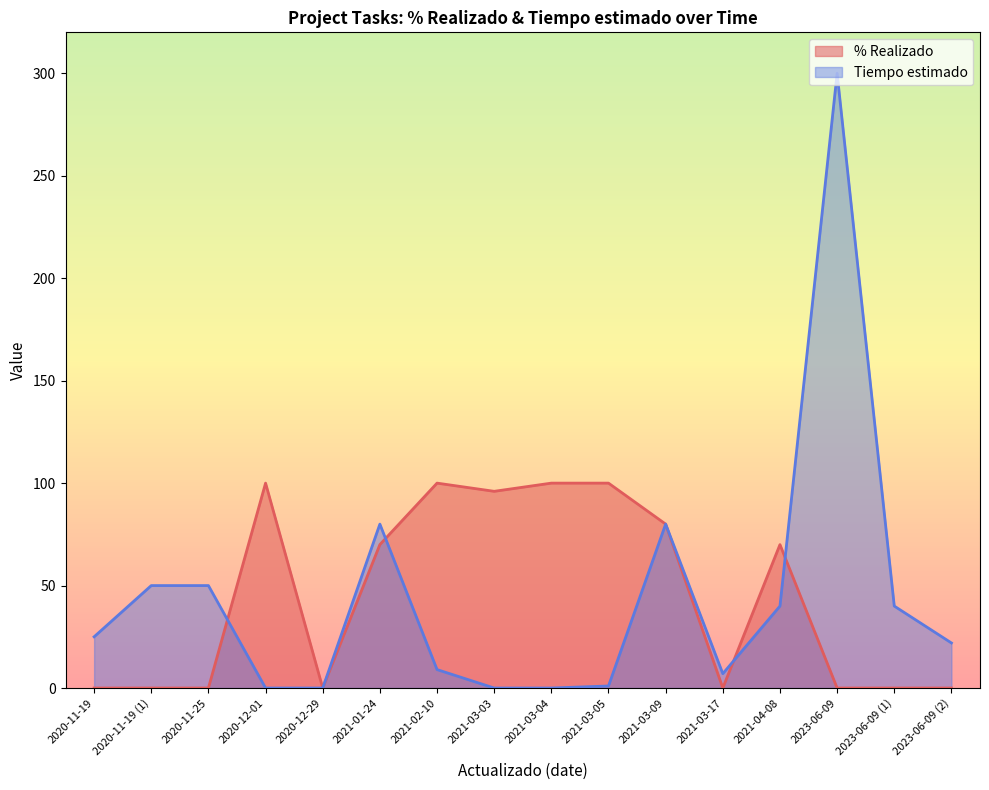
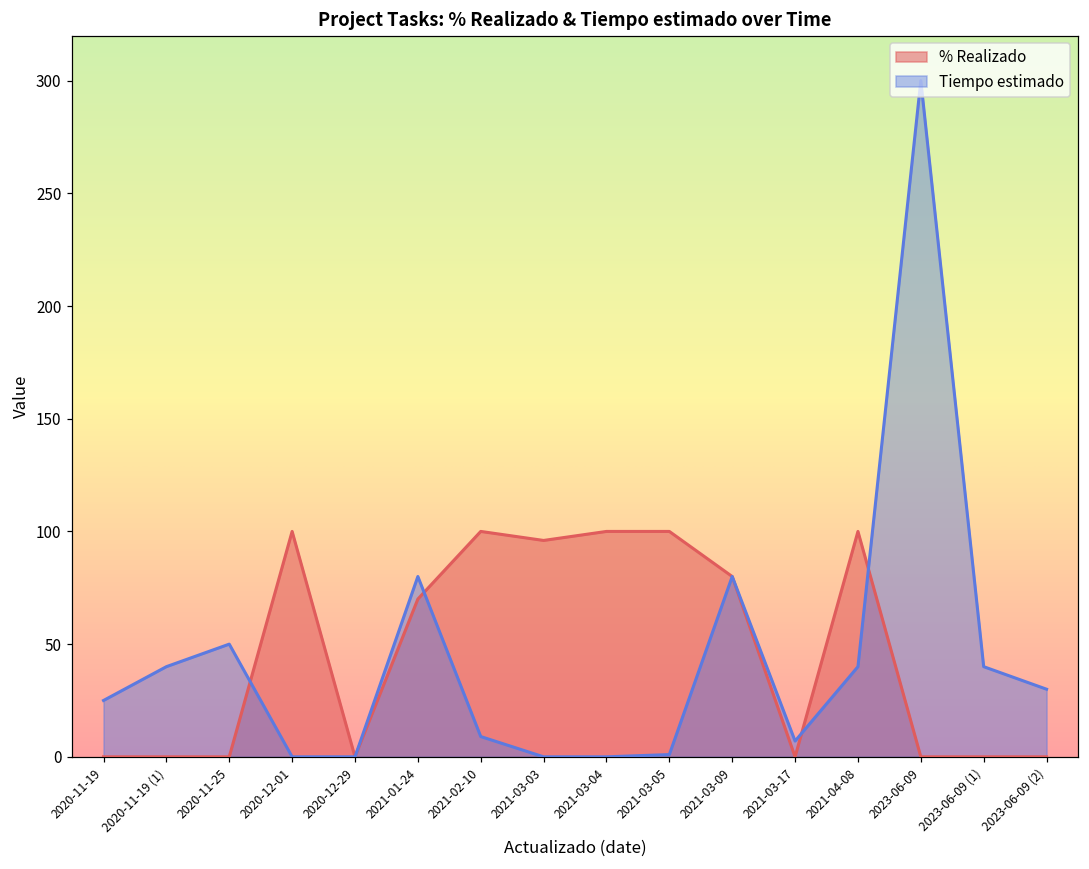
  {
    "% Realizado": {
      "2020-11-19": 0,
      "2020-11-19 (1)": 0,
      "2020-11-25": 0,
      "2020-12-01": 100,
      "2021-01-24": 70,
      "2021-02-10": 100,
      "2021-03-03": 96,
      "2021-03-04": 100,
      "2021-03-05": 100,
      "2021-03-17": 0,
-     "2021-04-08": 70,
+     "2021-04-08": 100,
      "2023-06-09": 0,
      "2023-06-09 (1)": 0,
      "2023-06-09 (2)": 0
    },
    "Tiempo estimado": {
      "2020-11-19": 25,
-     "2020-11-19 (1)": 50,
+     "2020-11-19 (1)": 40,
      "2020-11-25": 50,
      "2020-12-01": 0,
      "2021-01-24": 80,
      "2021-02-10": 9,
      "2021-03-03": 0,
      "2021-03-04": 0,
      "2021-03-05": 1,
      "2021-03-17": 7,
      "2021-04-08": 40,
      "2023-06-09 (1)": 40,
-     "2023-06-09 (2)": 22
+     "2023-06-09 (2)": 30
    }
  }
